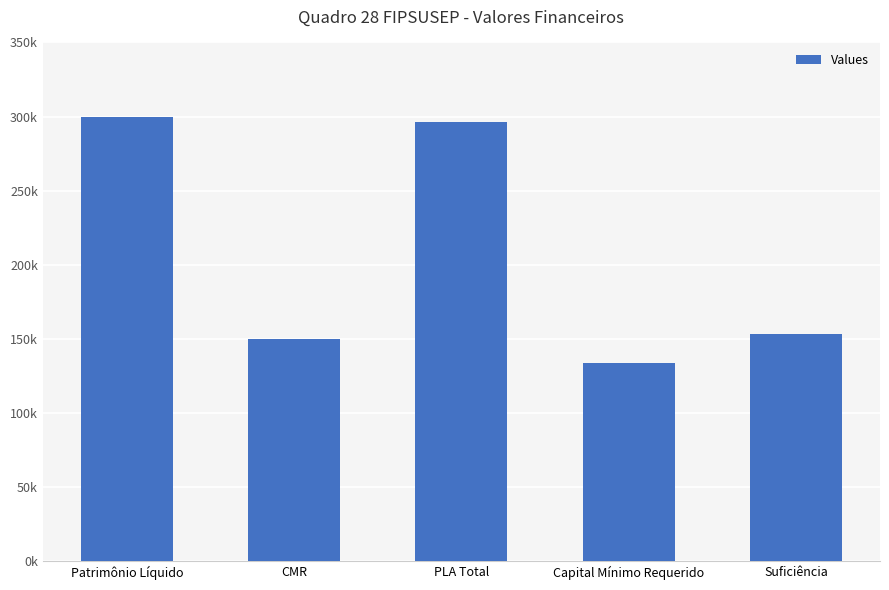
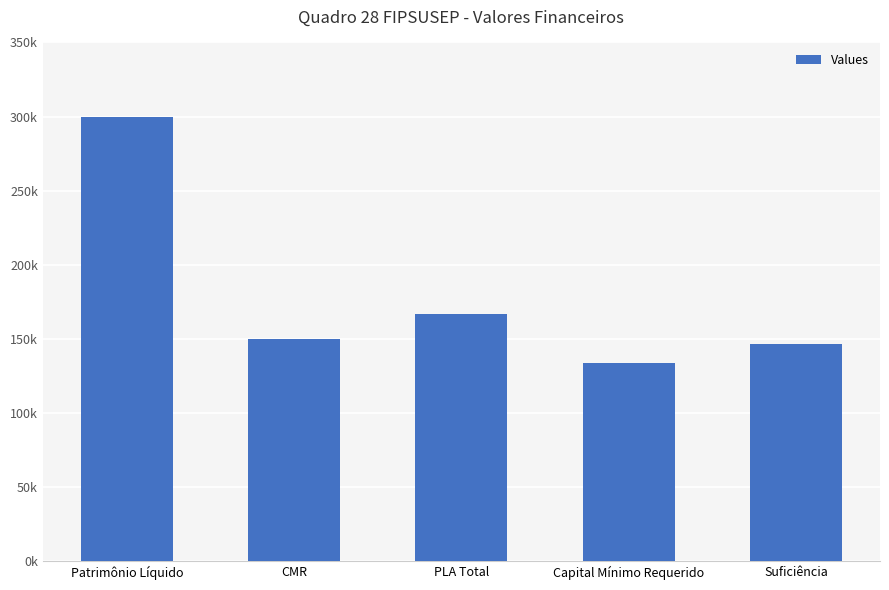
  {
    "Patrimônio Líquido": 300000,
    "CMR": 150000,
-   "PLA Total": 296000,
+   "PLA Total": 166000,
    "Capital Mínimo Requerido": 134000,
-   "Suficiência": 153000
+   "Suficiência": 146000
  }
